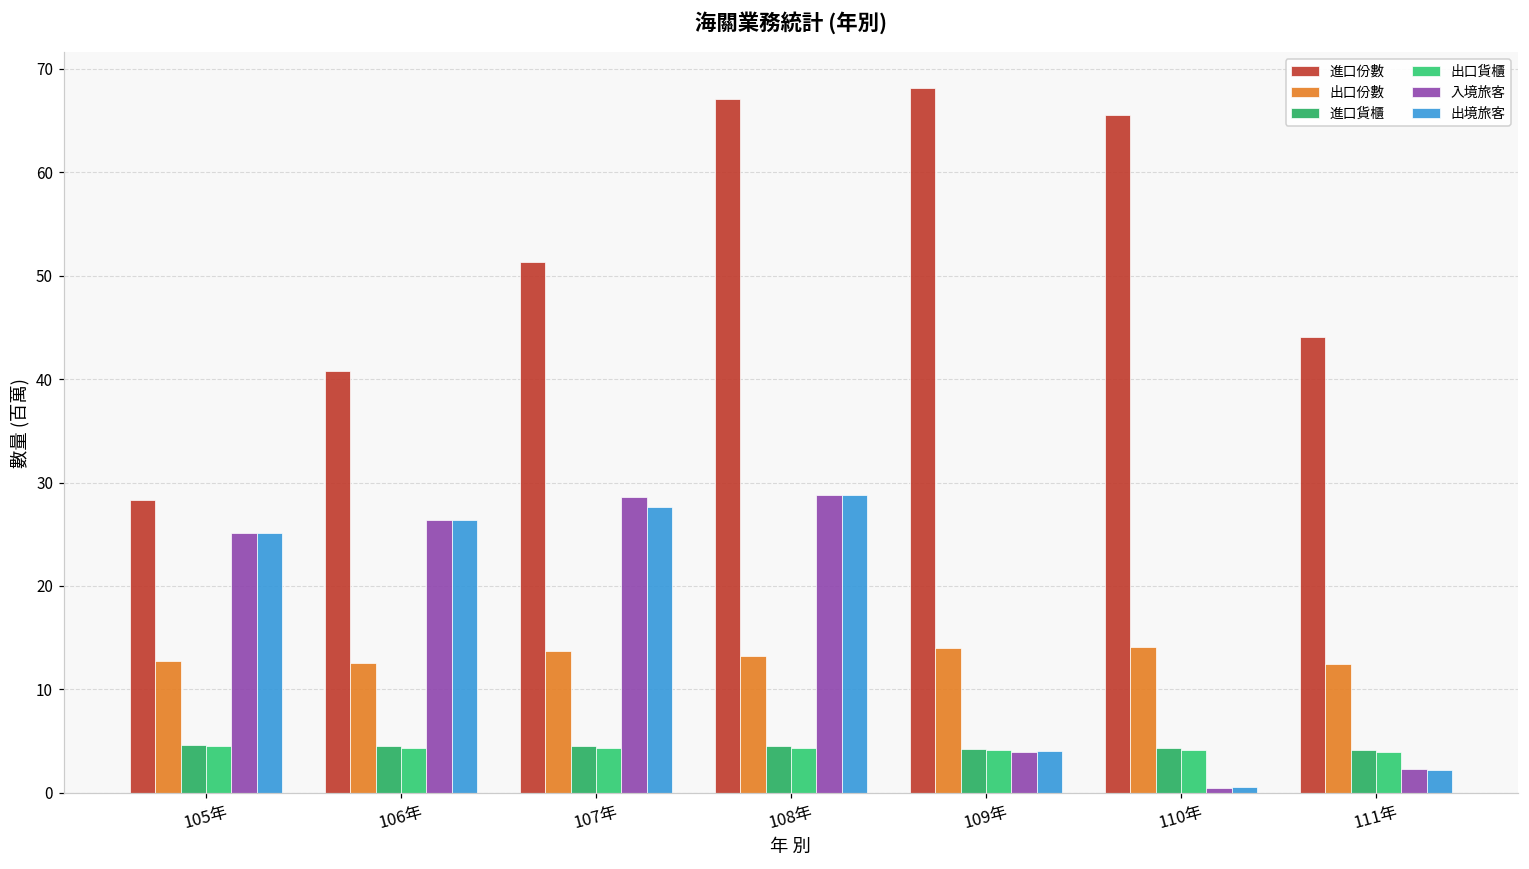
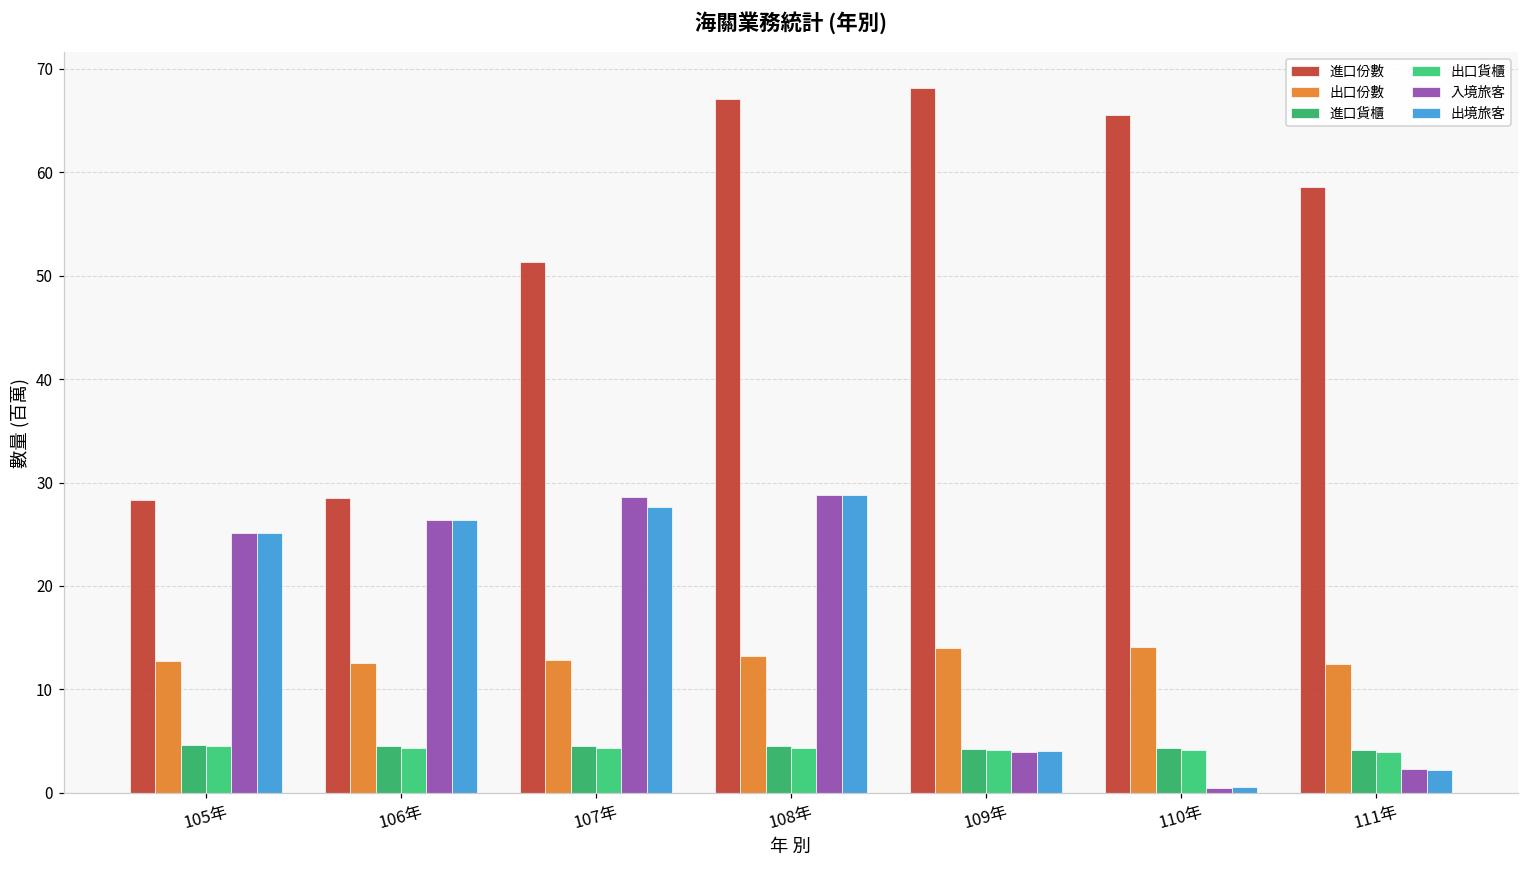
  {
    "進口份數": {
      "105年": 28,
-     "106年": 41,
+     "106年": 29,
      "107年": 51,
      "108年": 67,
      "109年": 68,
      "110年": 66,
-     "111年": 44
+     "111年": 59
    },
    "出口份數": {
      "105年": 13,
      "106年": 13,
-     "107年": 14,
+     "107年": 13,
      "108年": 13,
      "109年": 14,
      "110年": 14,
      "111年": 12
    },
    "入境旅客": {
      "105年": 25,
      "106年": 26,
      "107年": 29,
      "108年": 29,
      "109年": 4,
      "110年": 1,
      "111年": 2
    },
    "出境旅客": {
      "105年": 25,
      "106年": 26,
      "107年": 28,
      "108年": 29,
      "109年": 4,
      "110年": 1,
      "111年": 2
    }
  }
